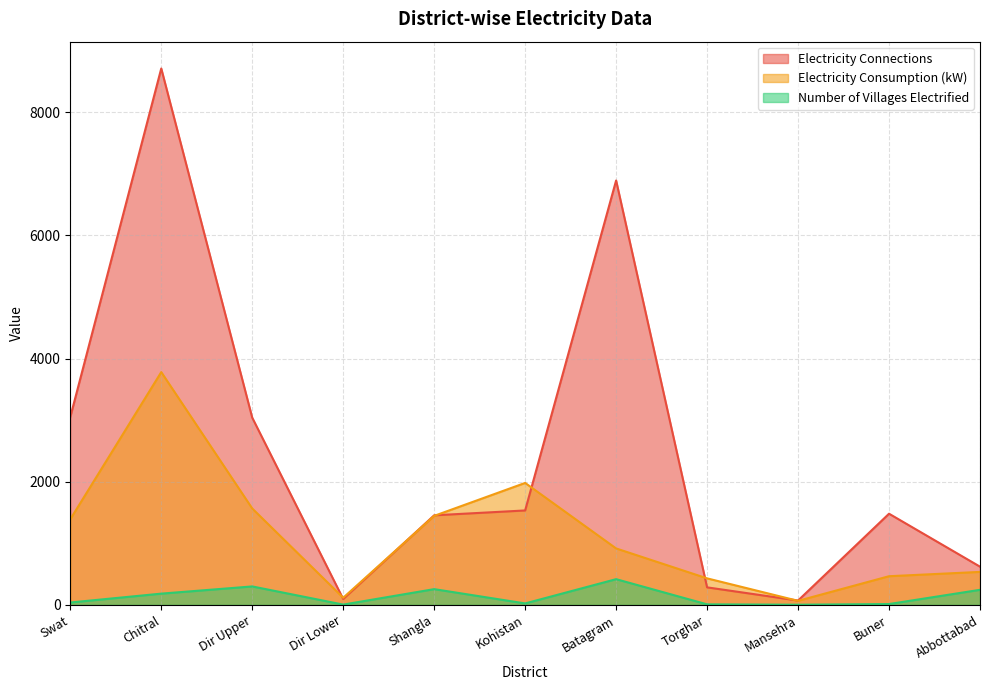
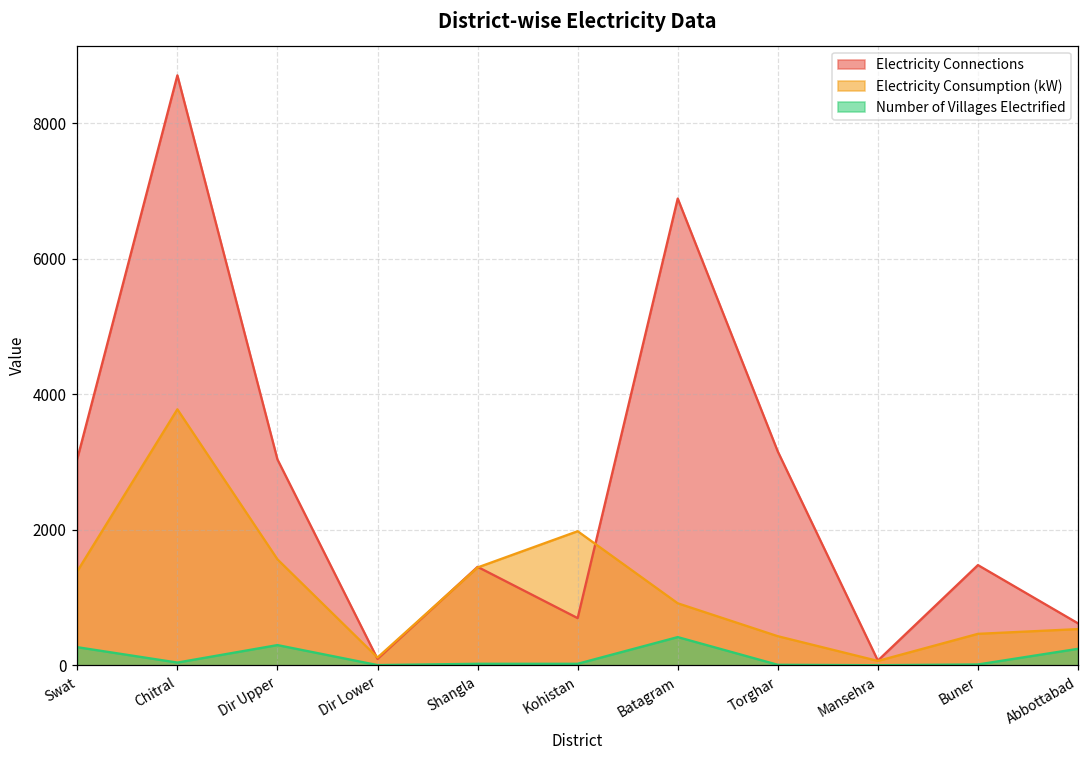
  {
    "Electricity Connections": {
      "Swat": 3100,
      "Chitral": 8700,
      "Dir Upper": 3000,
-     "Kohistan": 1500,
+     "Kohistan": 700,
      "Batagram": 6900,
-     "Torghar": 300,
+     "Torghar": 3200,
      "Buner": 1500,
      "Abbottabad": 600
    },
    "Electricity Consumption (kW)": {
      "Swat": 1400,
      "Chitral": 3800,
      "Dir Upper": 1600,
      "Kohistan": 2000,
      "Batagram": 900,
      "Torghar": 400,
      "Buner": 500,
      "Abbottabad": 500
    },
    "Number of Villages Electrified": {
-     "Swat": 0,
-     "Chitral": 200,
+     "Swat": 300,
+     "Chitral": 0,
      "Dir Upper": 300,
      "Dir Lower": 0,
-     "Shangla": 300,
+     "Shangla": 0,
      "Kohistan": 0,
      "Batagram": 400,
      "Torghar": 0,
      "Mansehra": 0,
      "Buner": 0,
      "Abbottabad": 200
    }
  }
